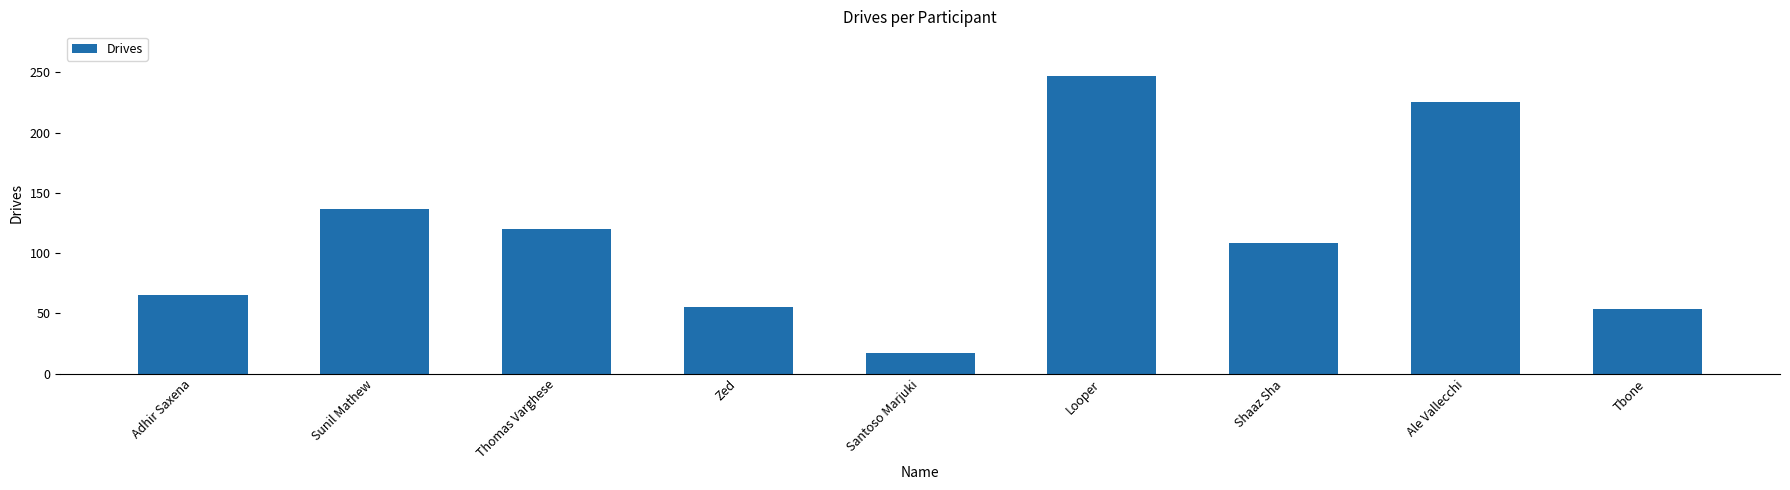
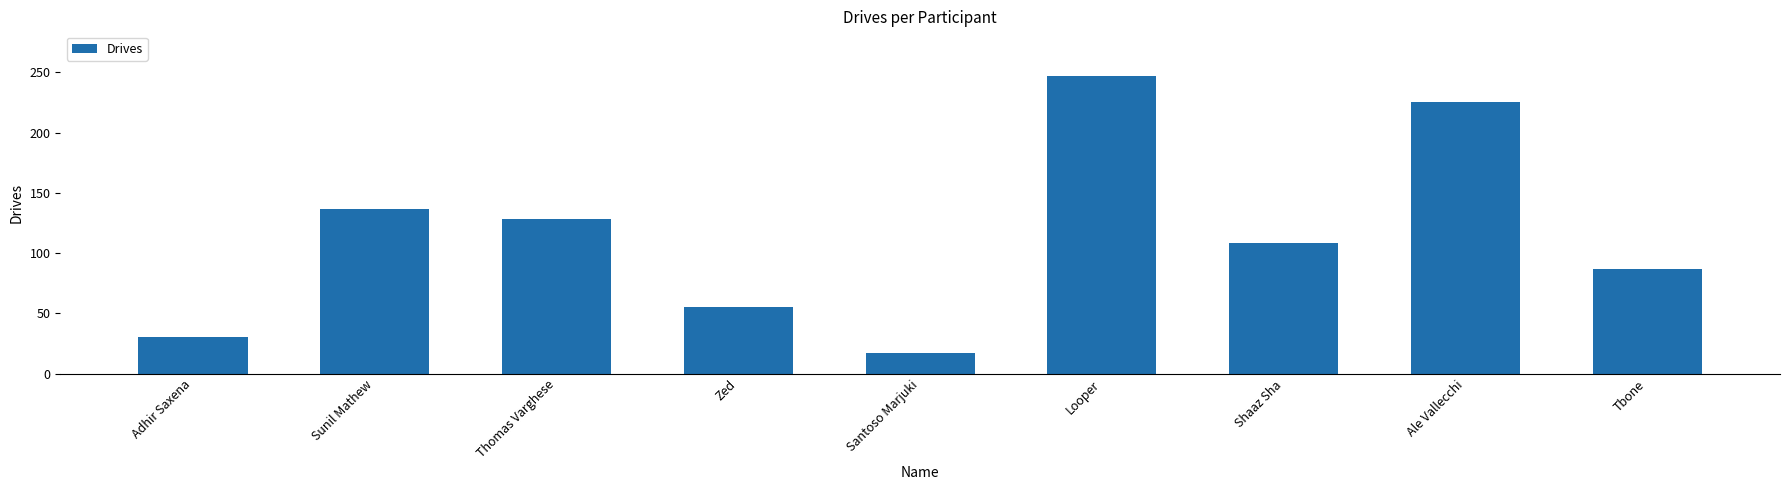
  {
-   "Adhir Saxena": 65,
+   "Adhir Saxena": 30,
    "Sunil Mathew": 137,
-   "Thomas Varghese": 120,
+   "Thomas Varghese": 128,
    "Zed": 55,
    "Santoso Marjuki": 17,
    "Looper": 247,
    "Shaaz Sha": 108,
    "Ale Vallecchi": 225,
-   "Tbone": 54
+   "Tbone": 87
  }
